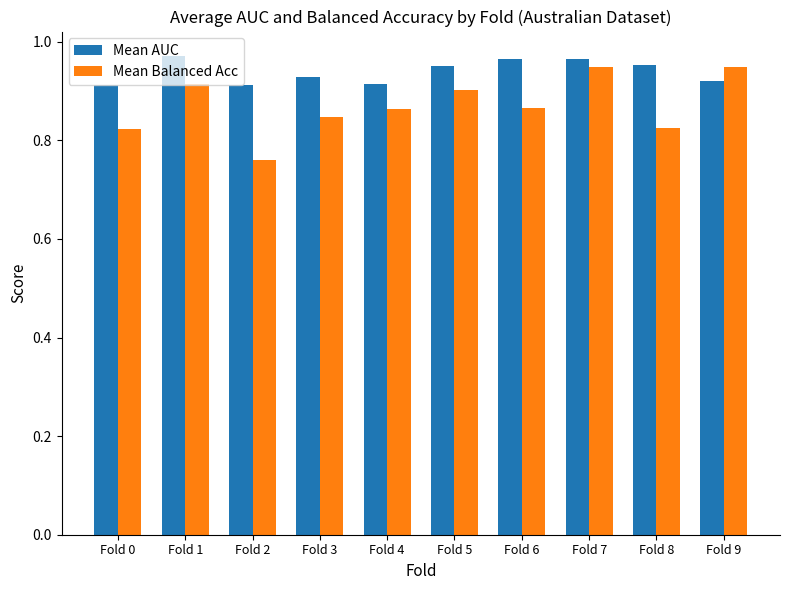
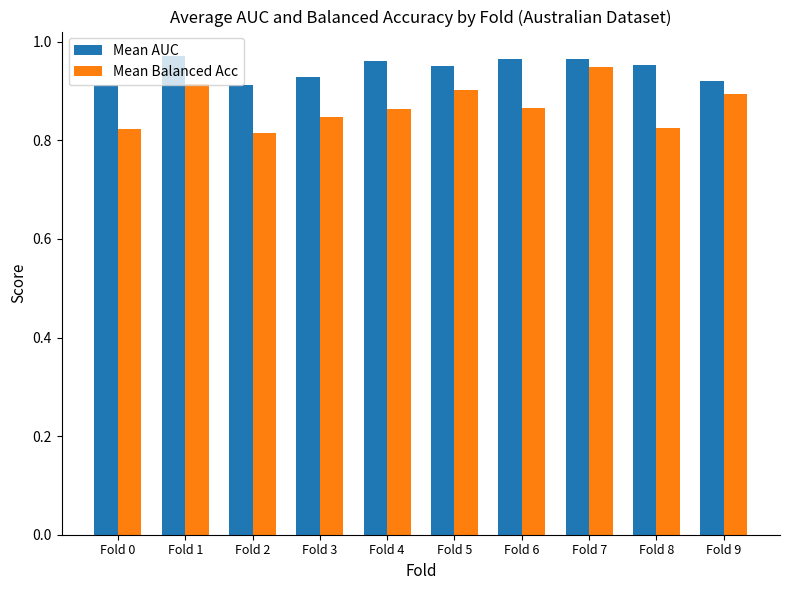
  {
    "Mean AUC": {
      "Fold 0": 0.91,
      "Fold 2": 0.91,
      "Fold 3": 0.93,
-     "Fold 4": 0.92,
+     "Fold 4": 0.96,
      "Fold 5": 0.95,
      "Fold 6": 0.96,
      "Fold 7": 0.97,
      "Fold 8": 0.95,
      "Fold 9": 0.92
    },
    "Mean Balanced Acc": {
      "Fold 0": 0.82,
-     "Fold 2": 0.76,
+     "Fold 2": 0.81,
      "Fold 3": 0.85,
      "Fold 4": 0.86,
      "Fold 5": 0.90,
      "Fold 6": 0.87,
      "Fold 7": 0.95,
      "Fold 8": 0.82,
-     "Fold 9": 0.95
+     "Fold 9": 0.89
    }
  }
